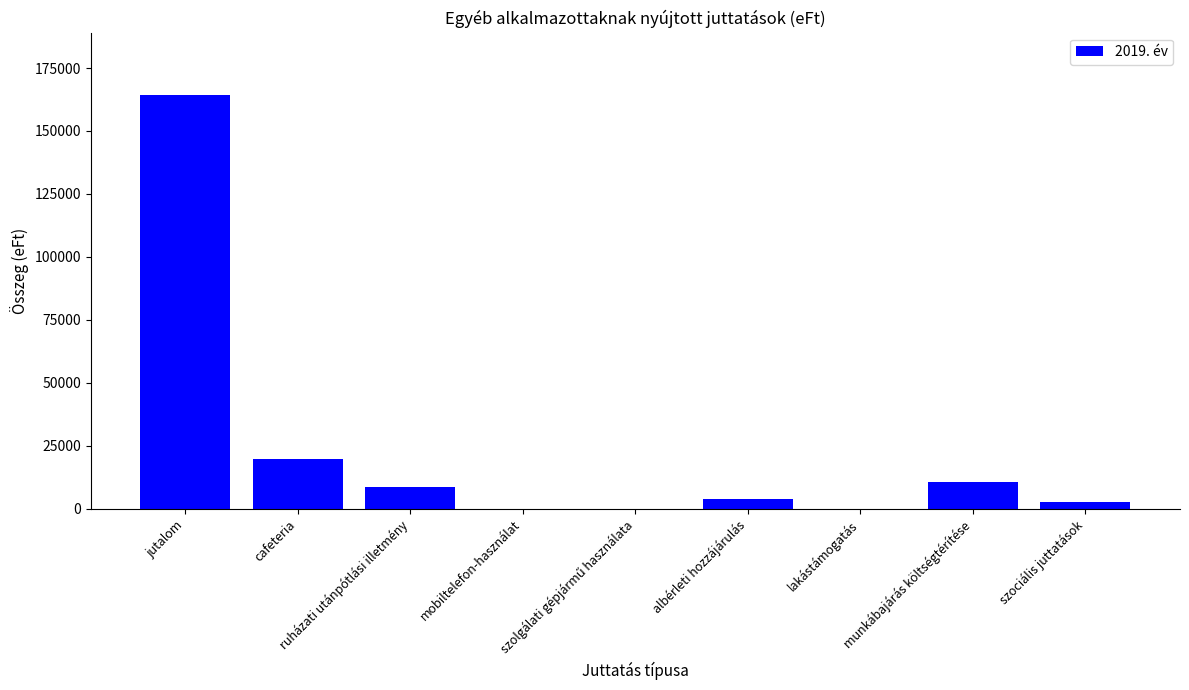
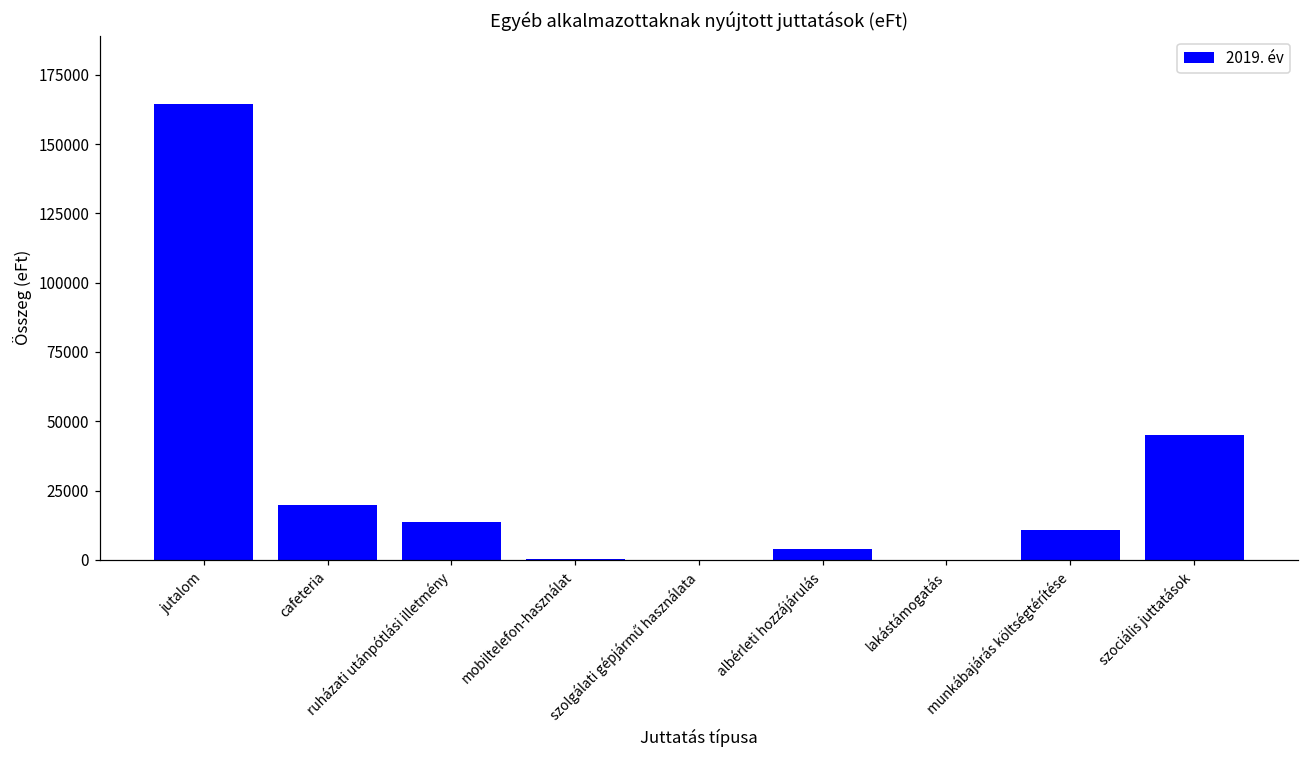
  {
    "jutalom": 164000,
    "cafeteria": 20000,
-   "ruházati utánpótlási illetmény": 9000,
+   "ruházati utánpótlási illetmény": 14000,
    "szolgálati gépjármű használata": 0,
    "albérleti hozzájárulás": 4000,
    "lakástámogatás": 0,
    "munkábajárás költségtérítése": 11000,
-   "szociális juttatások": 3000
+   "szociális juttatások": 45000
  }
